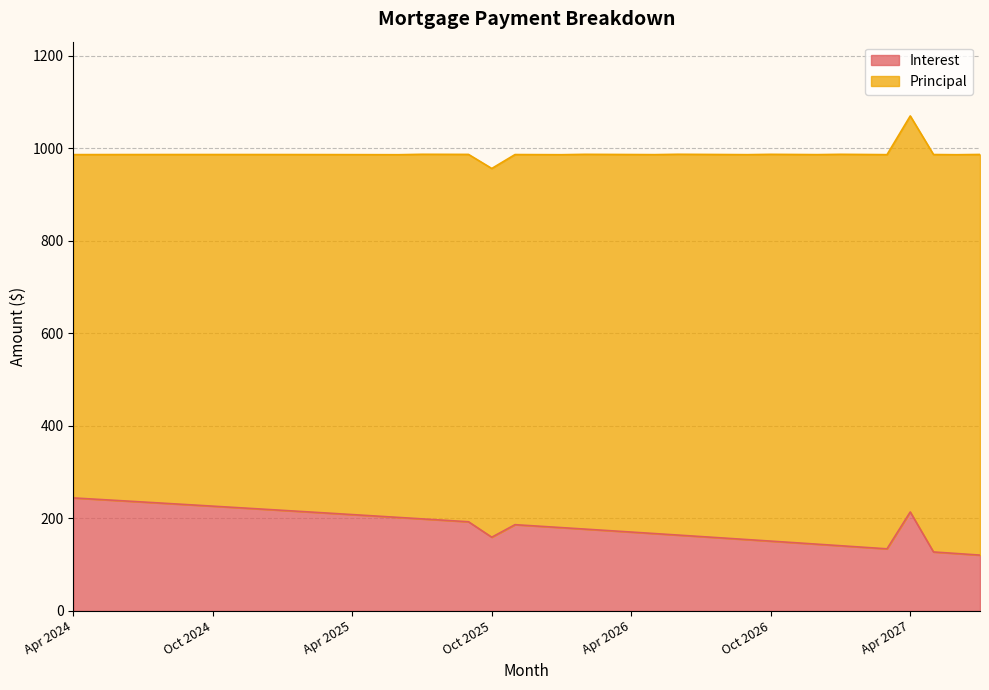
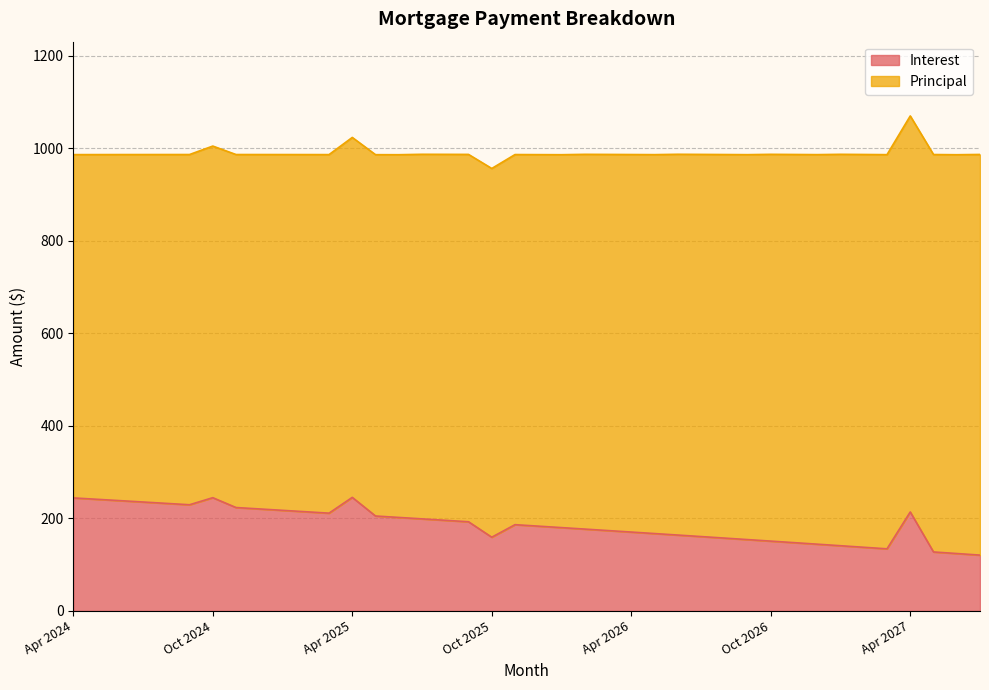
  {
    "Interest": {
      "Apr 2024": 240,
-     "Oct 2024": 230,
-     "Apr 2025": 210,
+     "Oct 2024": 240,
+     "Apr 2025": 250,
      "Oct 2025": 160,
      "Apr 2026": 170,
      "Oct 2026": 150,
      "Apr 2027": 210
    },
    "Principal": {
      "Apr 2024": 740,
      "Oct 2024": 760,
      "Apr 2025": 780,
      "Oct 2025": 800,
      "Apr 2026": 820,
      "Oct 2026": 840,
      "Apr 2027": 860
    }
  }
